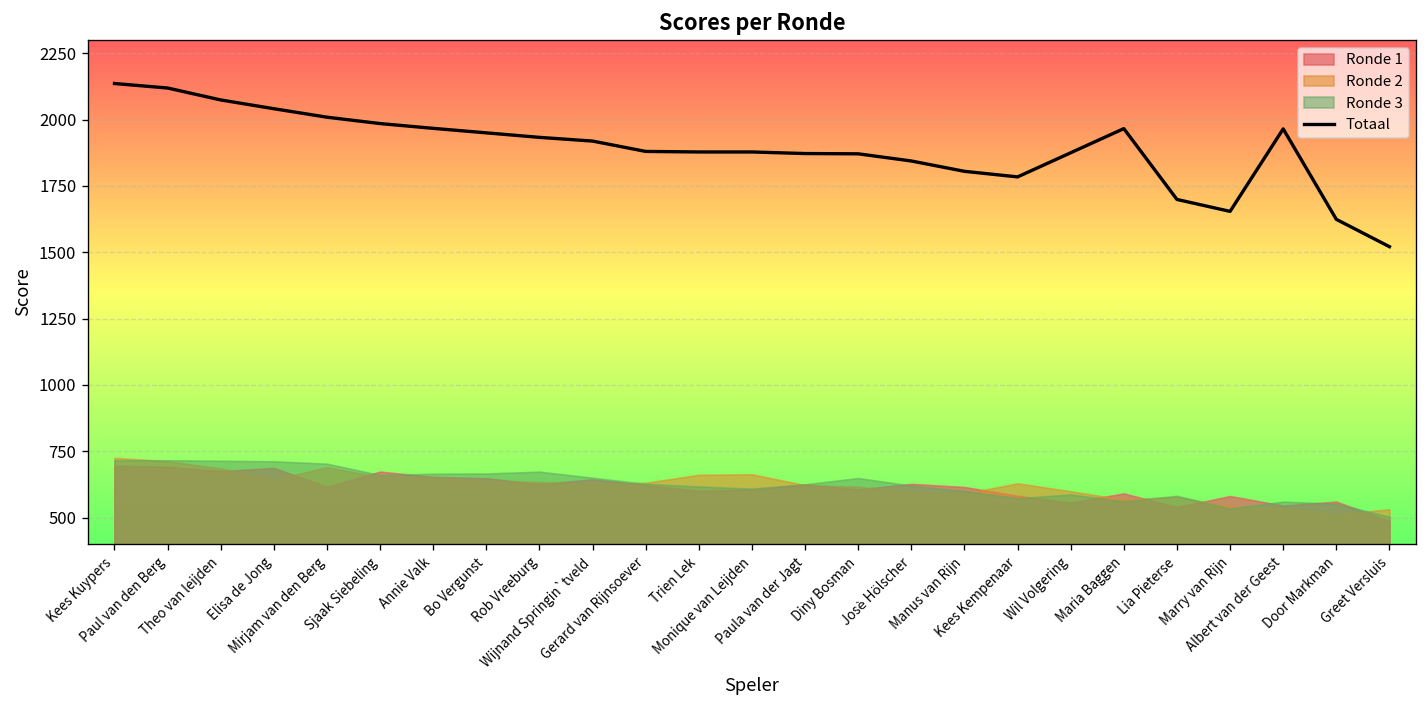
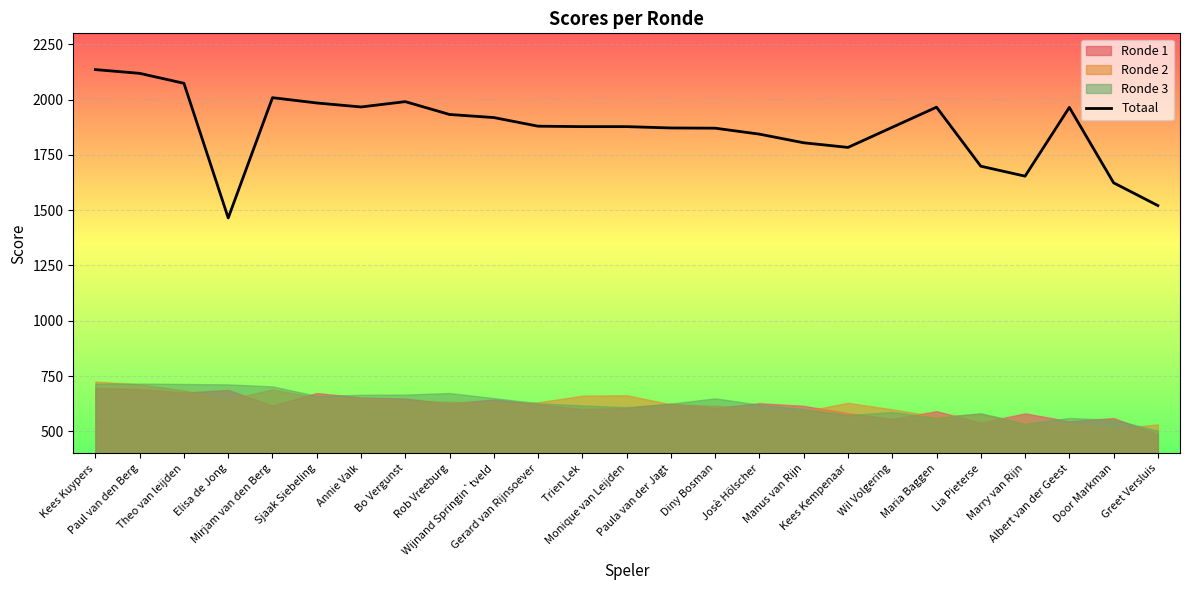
  {
    "Totaal": {
      "Kees Kuypers": 2140,
      "Paul van den Berg": 2120,
      "Theo van leijden": 2070,
-     "Elisa de Jong": 2040,
+     "Elisa de Jong": 1470,
      "Mirjam van den Berg": 2010,
      "Sjaak Siebeling": 1990,
      "Annie Valk": 1970,
-     "Bo Vergunst": 1950,
+     "Bo Vergunst": 1990,
      "Rob Vreeburg": 1930,
      "Wijnand Springin`tveld": 1920,
      "Gerard van Rijnsoever": 1880,
      "Trien Lek": 1880,
      "Monique van Leijden": 1880,
      "Paula van der Jagt": 1870,
      "Diny Bosman": 1870,
      "Josѐ Hӧlscher": 1840,
      "Manus van Rijn": 1810,
      "Kees Kempenaar": 1780,
      "Wil Volgering": 1880,
      "Maria Baggen": 1970,
      "Lia Pieterse": 1700,
      "Marry van Rijn": 1650,
      "Albert van der Geest": 1970,
      "Door Markman": 1620,
      "Greet Versluis": 1520
    },
    "Ronde 1": {
      "Kees Kuypers": 700,
      "Paul van den Berg": 690,
      "Elisa de Jong": 690,
      "Mirjam van den Berg": 620,
      "Sjaak Siebeling": 670,
      "Bo Vergunst": 650,
      "Trien Lek": 600,
      "Manus van Rijn": 620,
      "Wil Volgering": 560,
      "Maria Baggen": 590,
      "Lia Pieterse": 540,
      "Marry van Rijn": 580,
      "Greet Versluis": 490
    },
    "Ronde 2": {
      "Elisa de Jong": 640,
      "Mirjam van den Berg": 690,
      "Bo Vergunst": 640,
      "Wijnand Springin`tveld": 630,
      "Trien Lek": 660,
      "Monique van Leijden": 660,
      "Josѐ Hӧlscher": 600,
      "Kees Kempenaar": 630,
      "Wil Volgering": 600,
      "Door Markman": 510,
      "Greet Versluis": 530
    },
    "Ronde 3": {
      "Theo van leijden": 710,
      "Elisa de Jong": 710,
      "Mirjam van den Berg": 700,
      "Annie Valk": 670,
      "Bo Vergunst": 670,
      "Rob Vreeburg": 670,
      "Trien Lek": 620,
      "Diny Bosman": 650,
      "Wil Volgering": 590,
      "Albert van der Geest": 560,
      "Greet Versluis": 500
    }
  }
